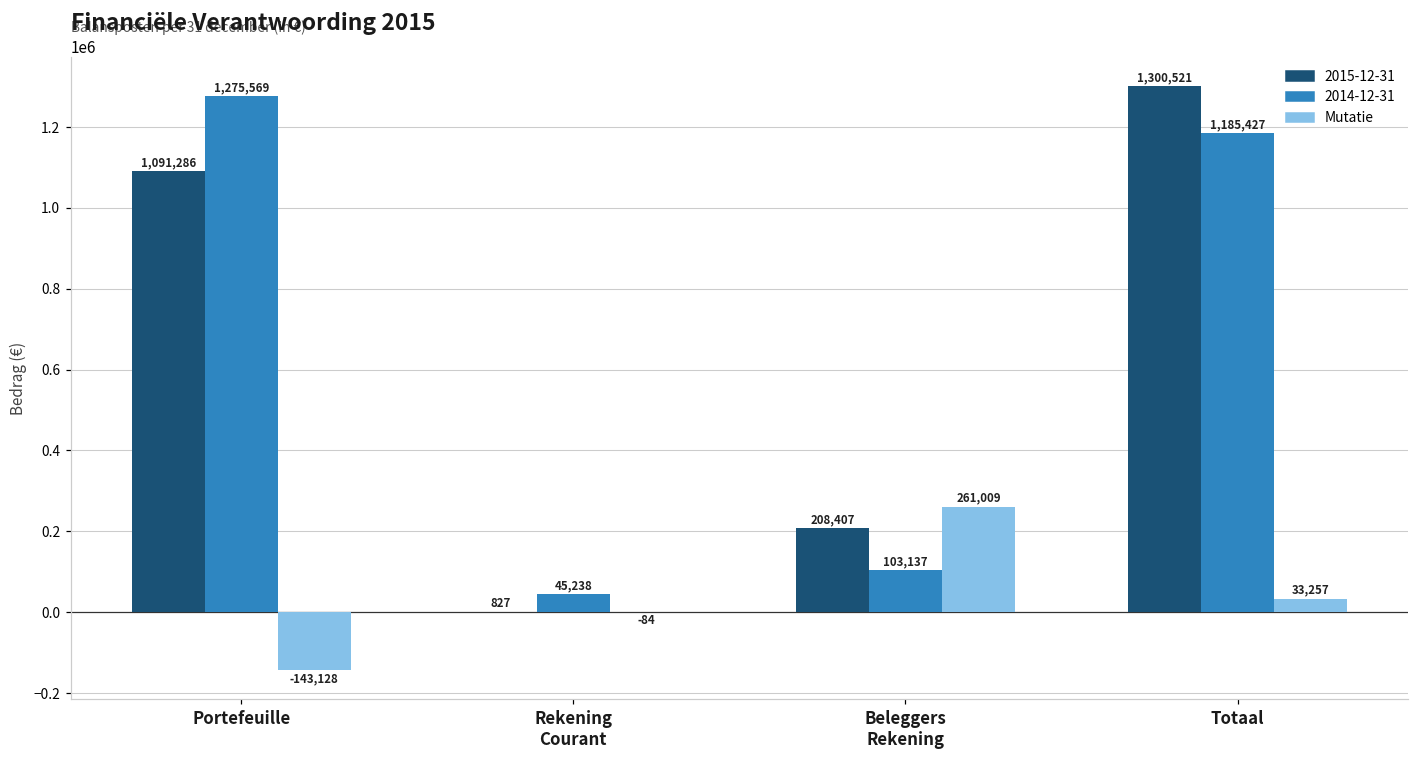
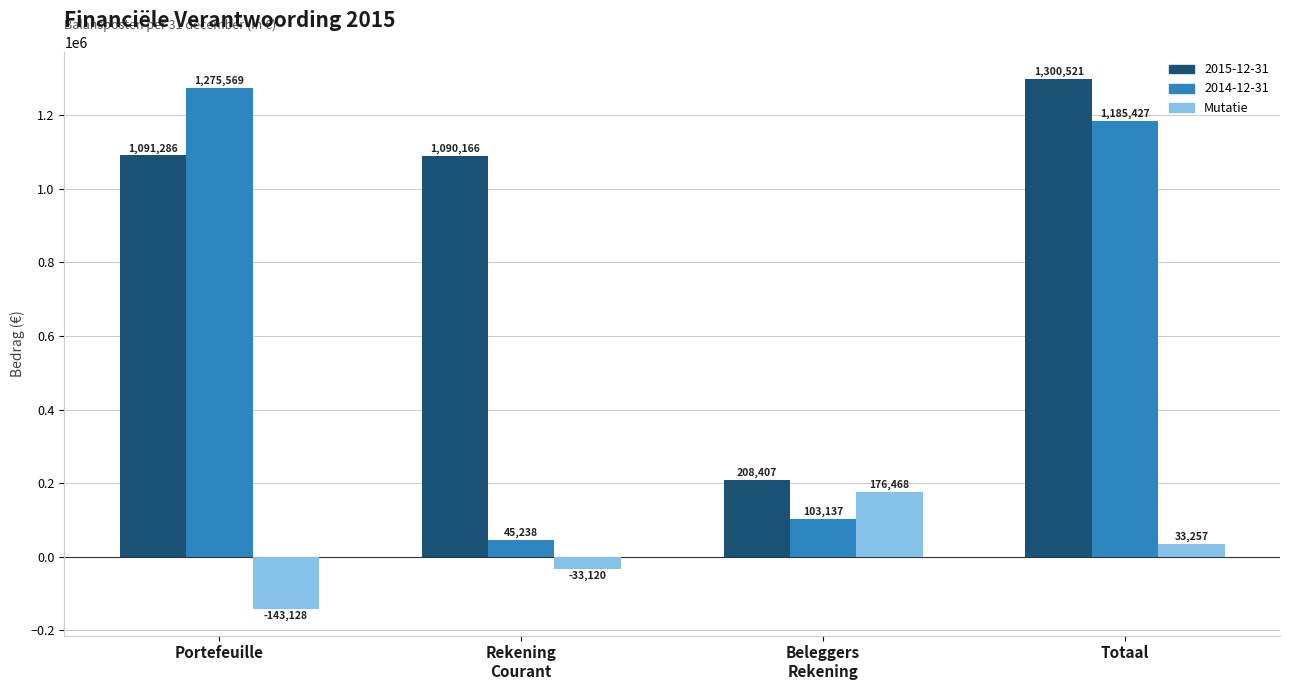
  {
    "2015-12-31": {
      "Portefeuille": "1,091,286",
-     "Rekening Courant": "827",
+     "Rekening Courant": "1,090,166",
      "Beleggers Rekening": "208,407",
      "Totaal": "1,300,521"
    },
    "2014-12-31": {
      "Portefeuille": "1,275,569",
      "Rekening Courant": "45,238",
      "Beleggers Rekening": "103,137",
      "Totaal": "1,185,427"
    },
    "Mutatie": {
      "Portefeuille": "-143,128",
-     "Rekening Courant": "-84",
-     "Beleggers Rekening": "261,009",
+     "Rekening Courant": "-33,120",
+     "Beleggers Rekening": "176,468",
      "Totaal": "33,257"
    }
  }
